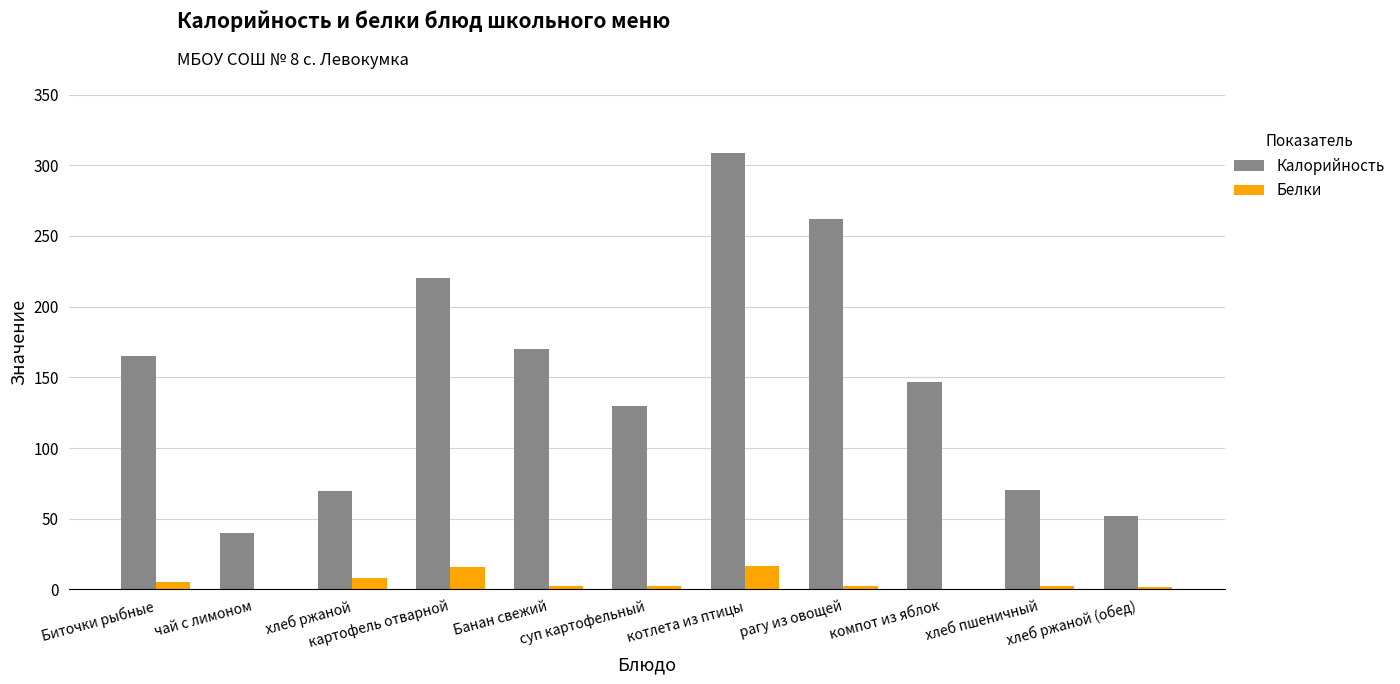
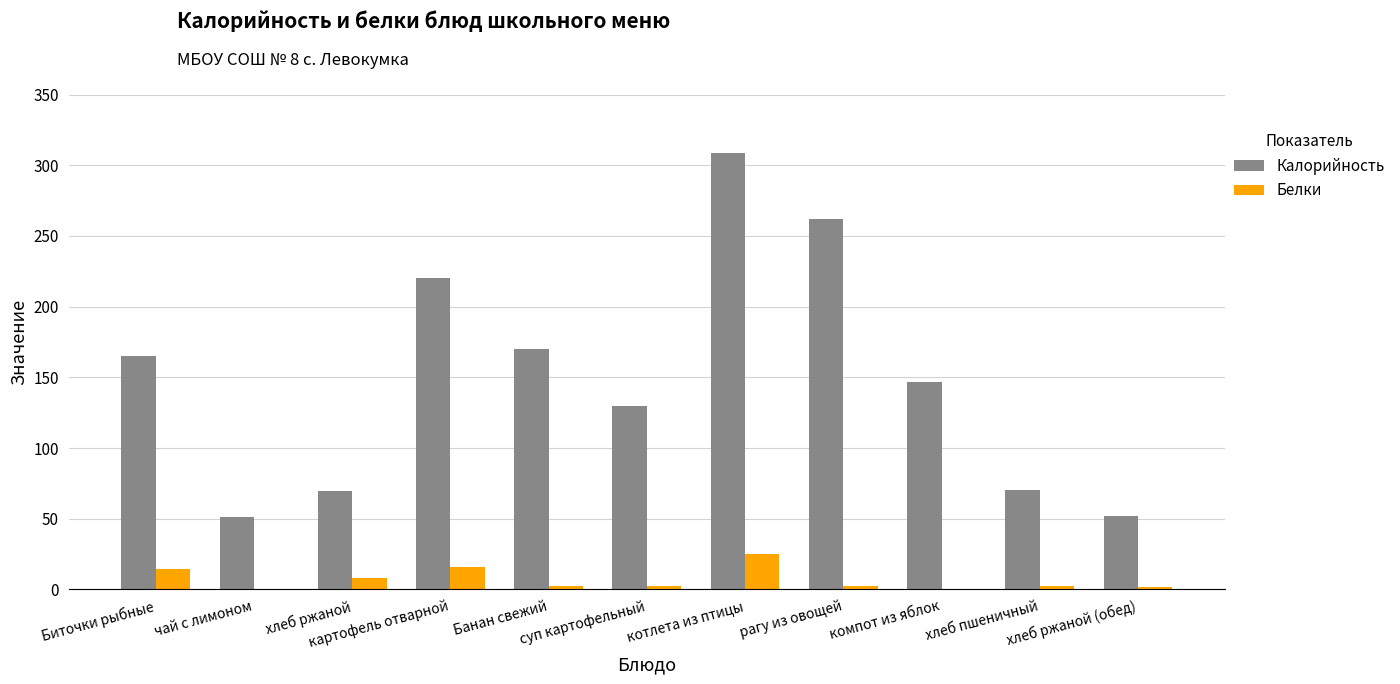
  {
    "Калорийность": {
      "Биточки рыбные": 165,
-     "чай с лимоном": 40,
+     "чай с лимоном": 51,
      "хлеб ржаной": 70,
      "картофель отварной": 220,
      "Банан свежий": 170,
      "суп картофельный": 130,
      "котлета из птицы": 309,
      "рагу из овощей": 262,
      "компот из яблок": 147,
      "хлеб пшеничный": 71,
      "хлеб ржаной (обед)": 52
    },
    "Белки": {
-     "Биточки рыбные": 6,
+     "Биточки рыбные": 15,
      "хлеб ржаной": 8,
      "картофель отварной": 16,
      "Банан свежий": 2,
      "суп картофельный": 2,
-     "котлета из птицы": 17,
+     "котлета из птицы": 25,
      "рагу из овощей": 2,
      "хлеб пшеничный": 2,
      "хлеб ржаной (обед)": 2
    }
  }
